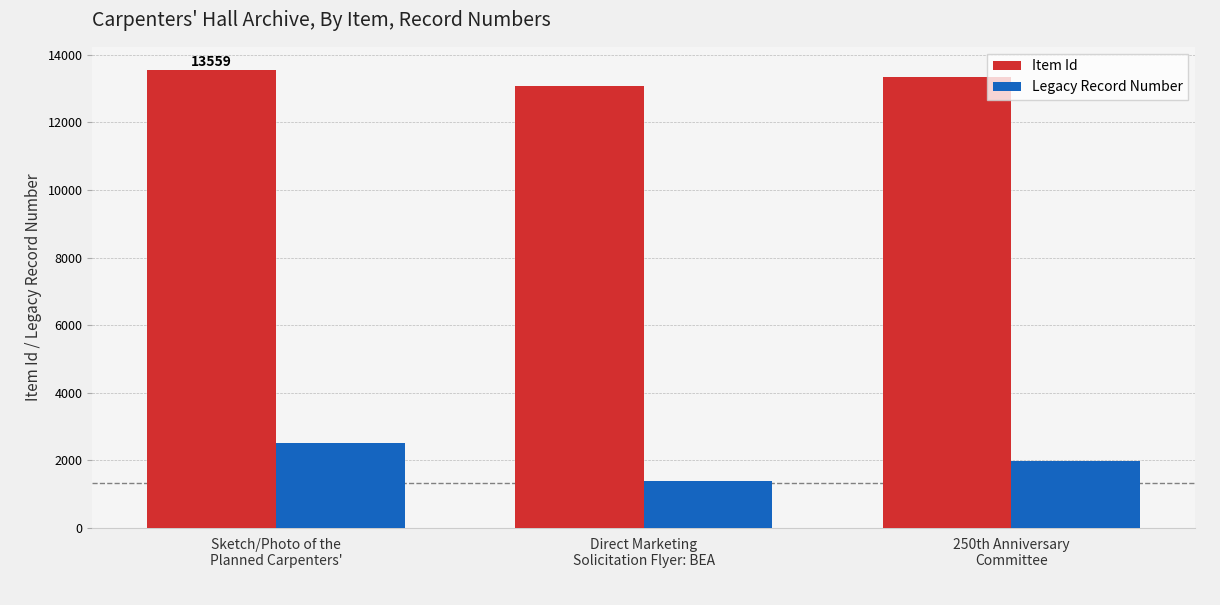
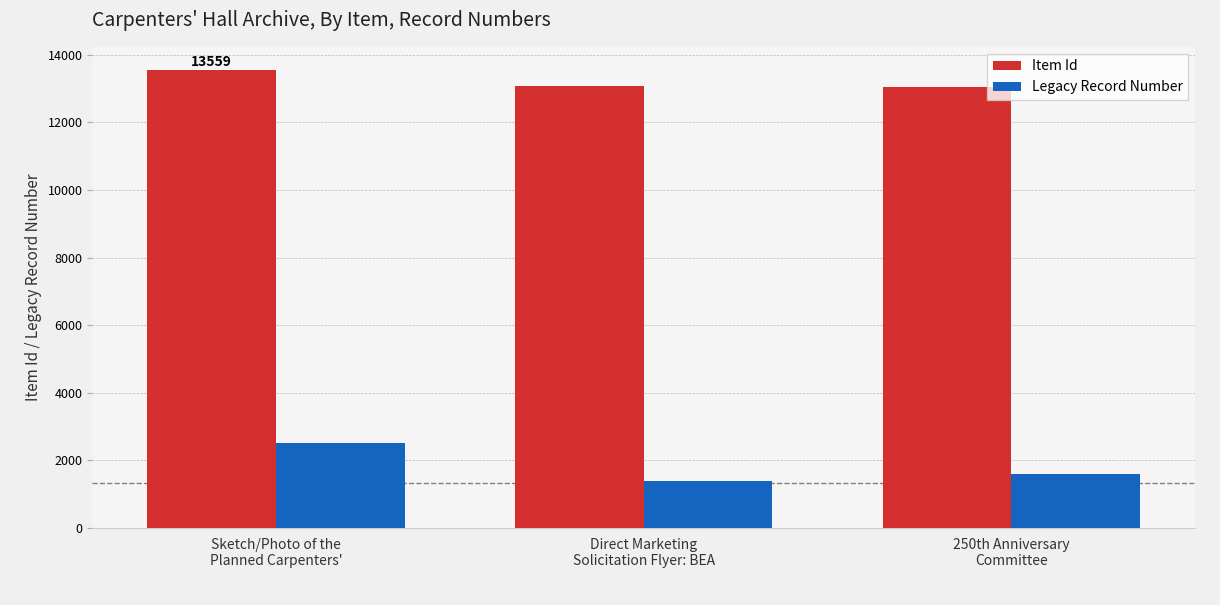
  {
    "Item Id": {
      "Direct Marketing Solicitation Flyer: BEA": 13100,
-     "250th Anniversary Committee": 13300
+     "250th Anniversary Committee": 13100
    },
    "Legacy Record Number": {
      "Sketch/Photo of the Planned Carpenters'": 2500,
      "Direct Marketing Solicitation Flyer: BEA": 1400,
-     "250th Anniversary Committee": 2000
+     "250th Anniversary Committee": 1600
    }
  }
